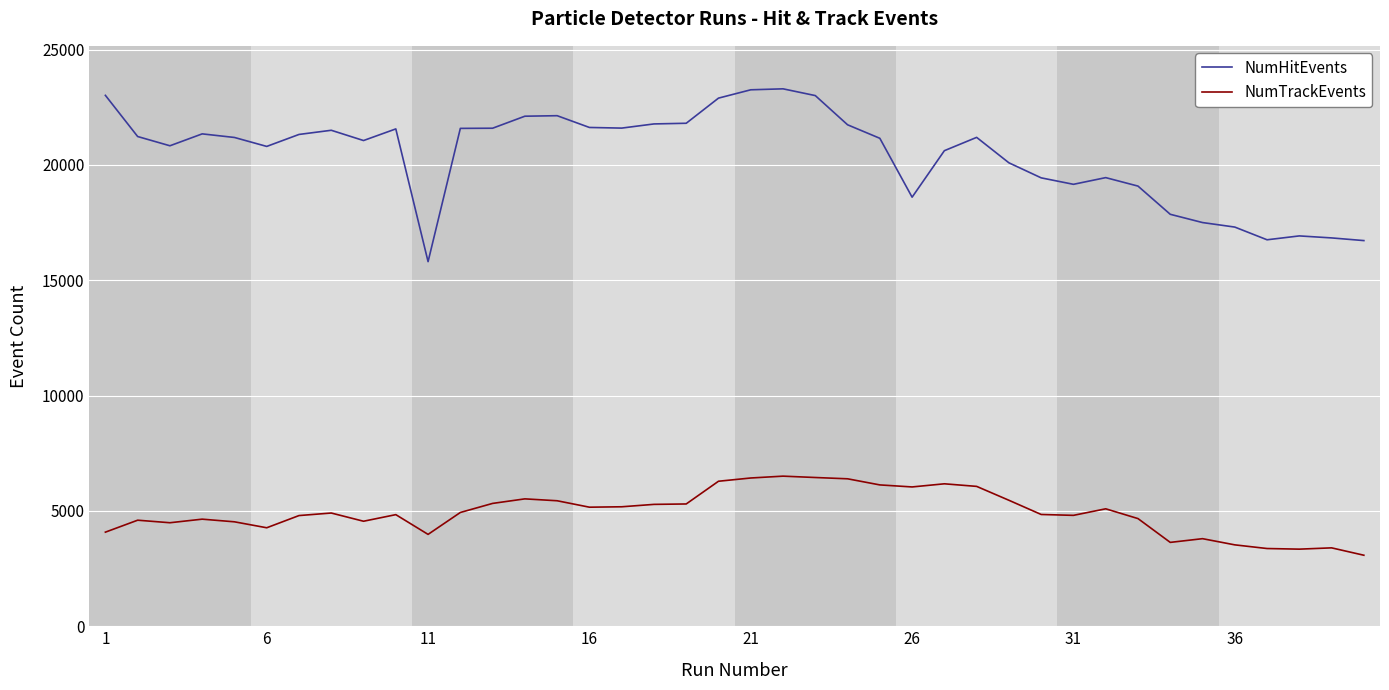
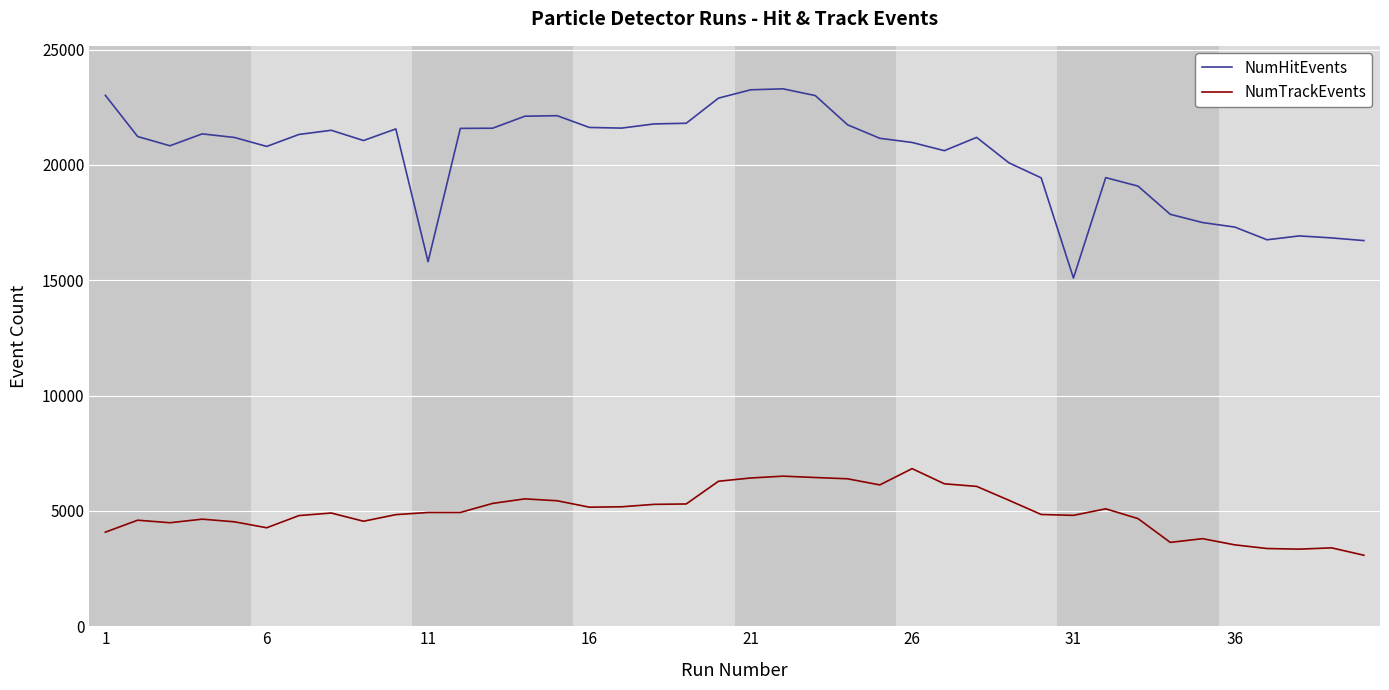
  {
    "NumHitEvents": {
      "1": 23000,
      "6": 20800,
      "11": 15800,
      "16": 21600,
      "21": 23300,
-     "26": 18600,
-     "31": 19200,
+     "26": 21000,
+     "31": 15100,
      "36": 17300
    },
    "NumTrackEvents": {
      "1": 4100,
      "6": 4300,
-     "11": 4000,
+     "11": 4900,
      "16": 5200,
      "21": 6400,
-     "26": 6000,
+     "26": 6800,
      "31": 4800,
      "36": 3500
    }
  }
